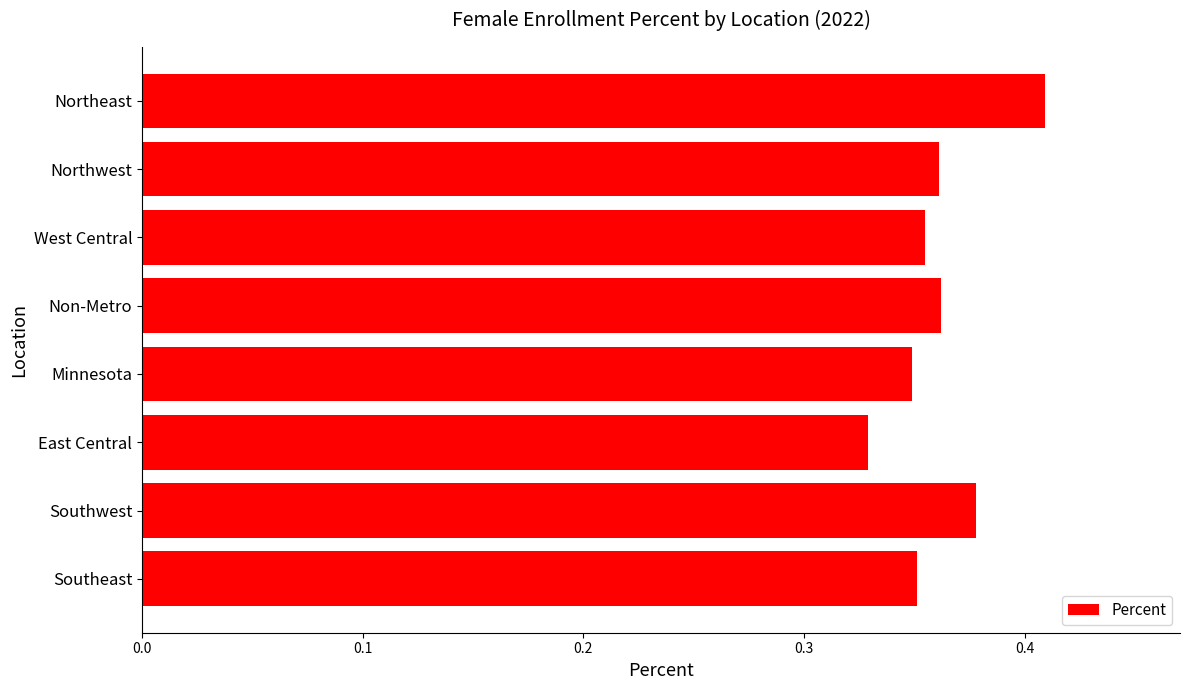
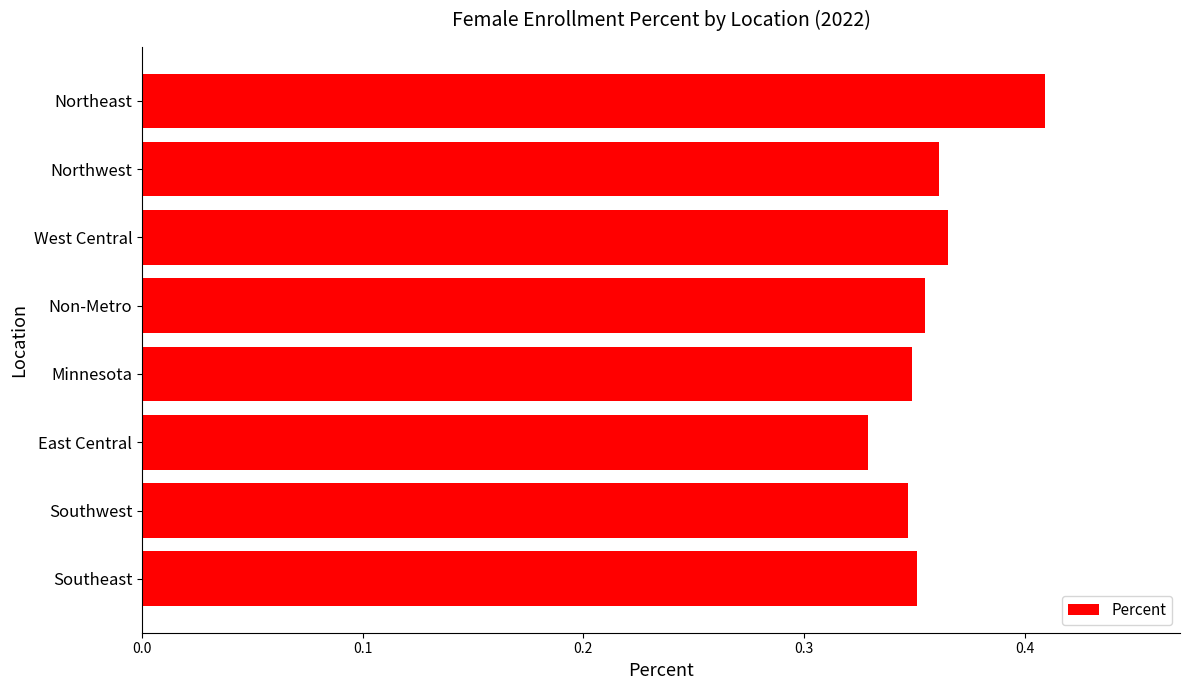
  {
    "Northeast": 0.409,
    "Northwest": 0.361,
-   "West Central": 0.355,
-   "Non-Metro": 0.362,
+   "West Central": 0.365,
+   "Non-Metro": 0.355,
    "Minnesota": 0.349,
    "East Central": 0.329,
-   "Southwest": 0.378,
+   "Southwest": 0.347,
    "Southeast": 0.351
  }
